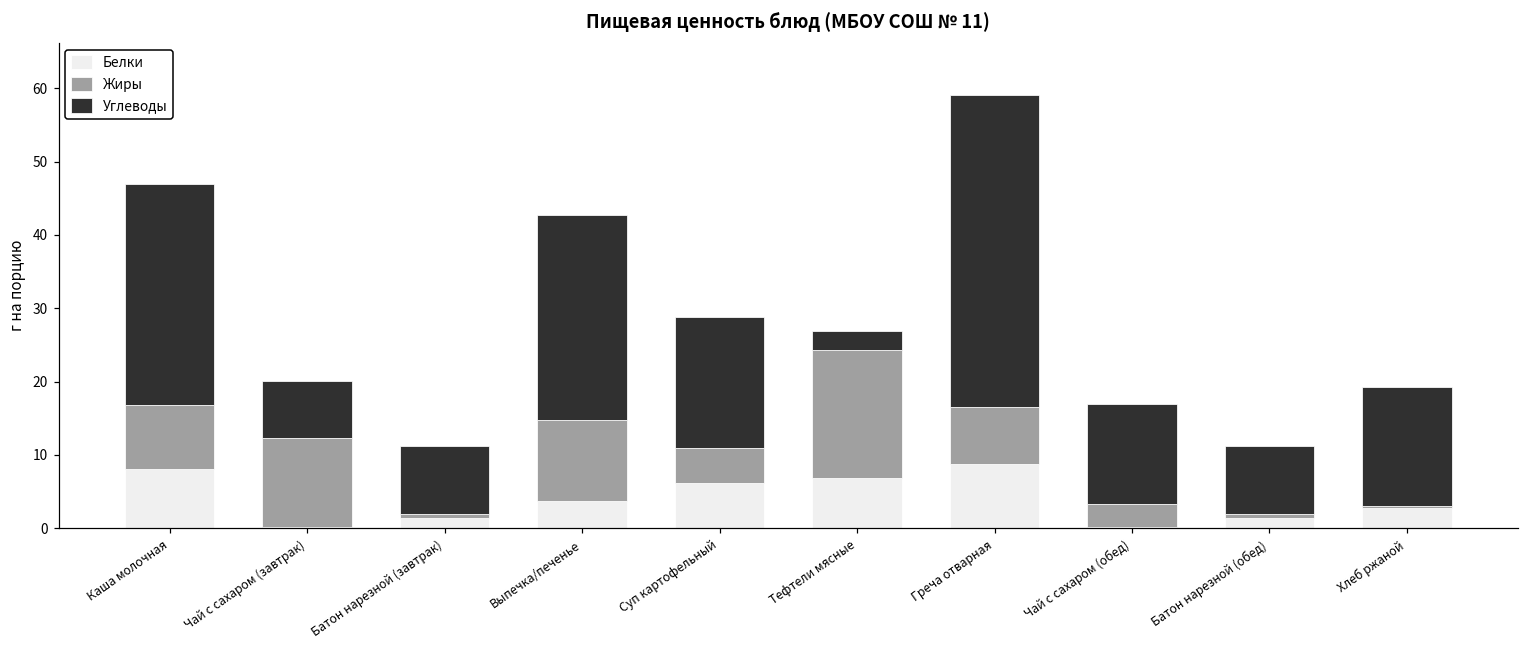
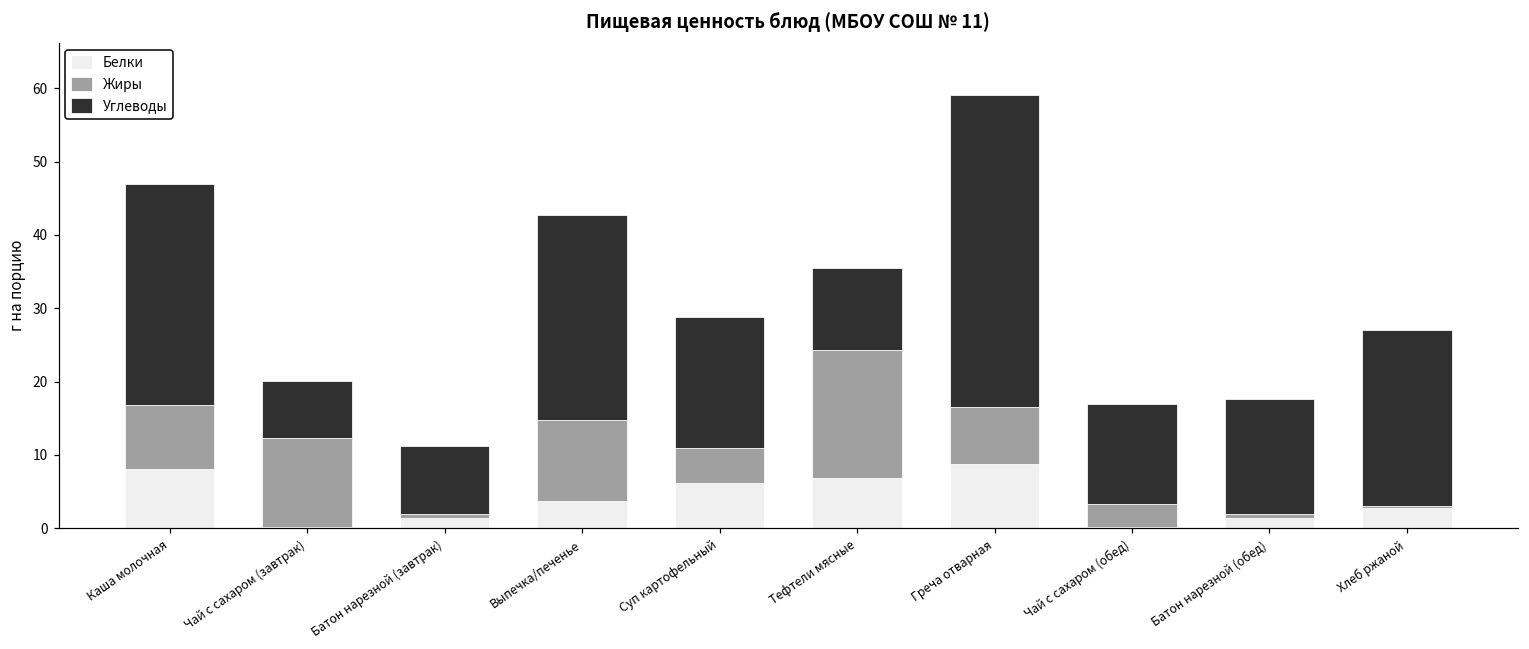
  {
    "Белки": {
      "Каша молочная": 8,
      "Батон нарезной (завтрак)": 1,
      "Выпечка/печенье": 4,
      "Суп картофельный": 6,
      "Тефтели мясные": 7,
      "Греча отварная": 9,
      "Батон нарезной (обед)": 1,
      "Хлеб ржаной": 3
    },
    "Жиры": {
      "Каша молочная": 9,
      "Чай с сахаром (завтрак)": 12,
      "Батон нарезной (завтрак)": 1,
      "Выпечка/печенье": 11,
      "Суп картофельный": 5,
      "Тефтели мясные": 17,
      "Греча отварная": 8,
      "Чай с сахаром (обед)": 3,
      "Батон нарезной (обед)": 1
    },
    "Углеводы": {
      "Каша молочная": 30,
      "Чай с сахаром (завтрак)": 8,
      "Батон нарезной (завтрак)": 9,
      "Выпечка/печенье": 28,
      "Суп картофельный": 18,
-     "Тефтели мясные": 3,
+     "Тефтели мясные": 11,
      "Греча отварная": 43,
      "Чай с сахаром (обед)": 14,
-     "Батон нарезной (обед)": 9,
-     "Хлеб ржаной": 16
+     "Батон нарезной (обед)": 16,
+     "Хлеб ржаной": 24
    }
  }
